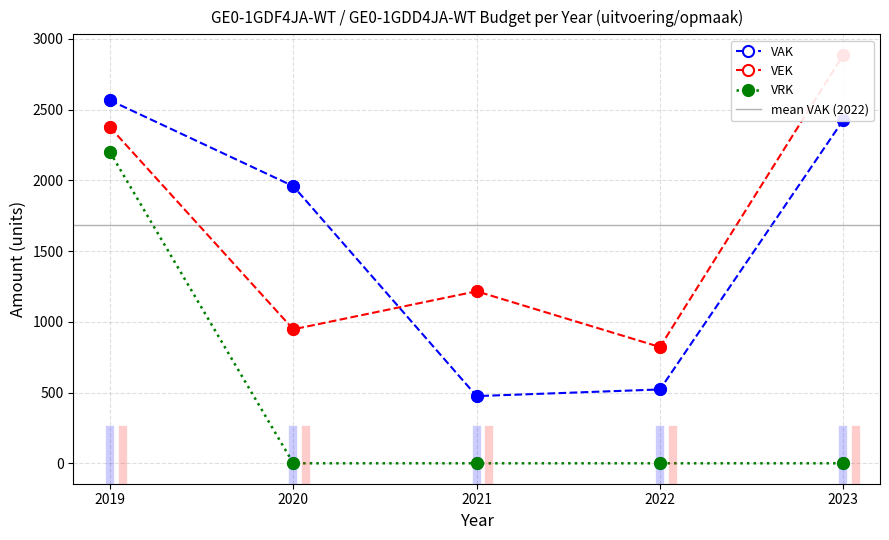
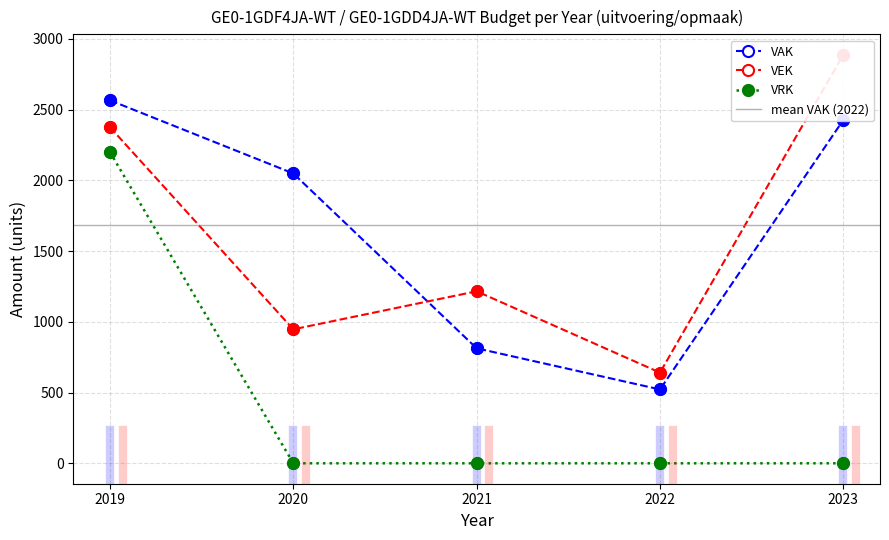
  {
    "VAK": {
      "2019": 2570,
-     "2020": 1960,
-     "2021": 480,
+     "2020": 2050,
+     "2021": 810,
      "2022": 520
    },
    "VEK": {
      "2019": 2380,
      "2020": 950,
      "2021": 1220,
-     "2022": 820
+     "2022": 640
    },
    "VRK": {
      "2019": 2200,
      "2020": 0,
      "2021": 0,
      "2022": 0,
      "2023": 0
    }
  }
